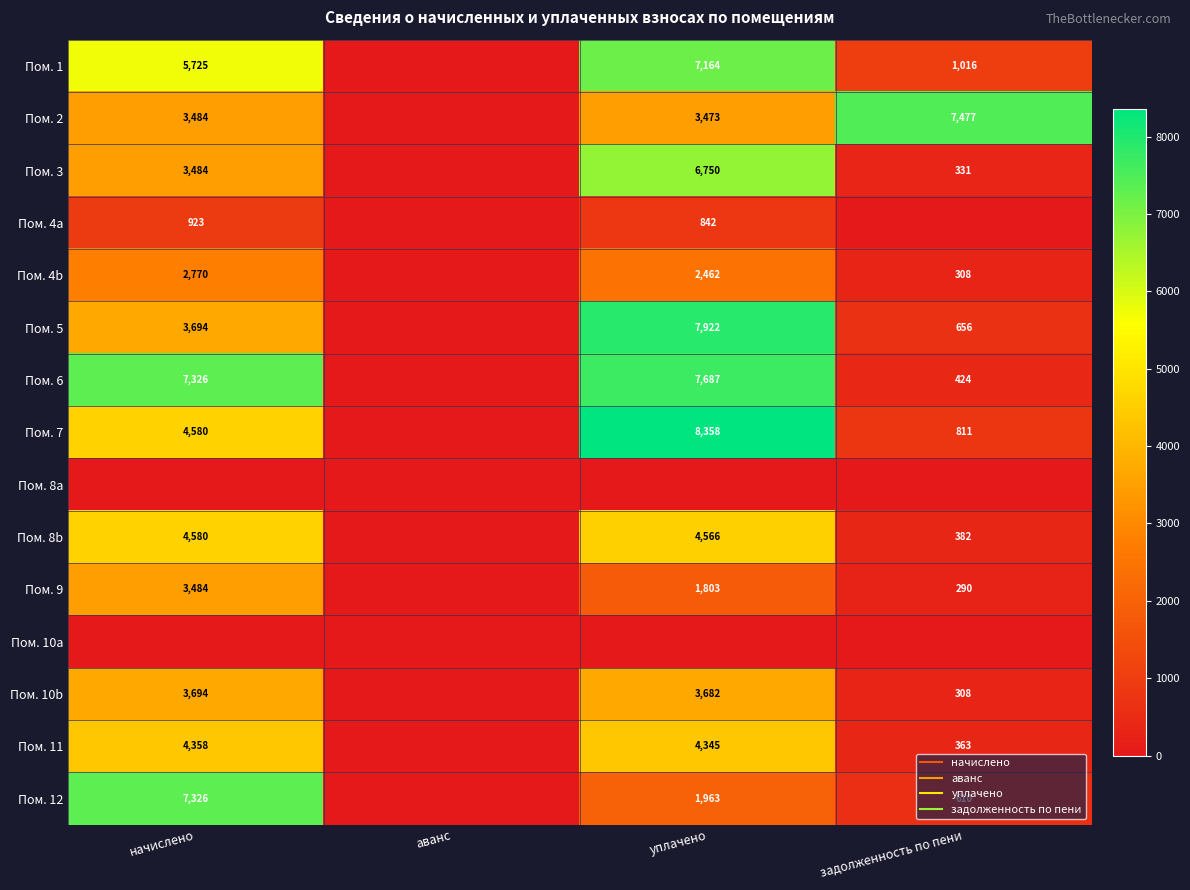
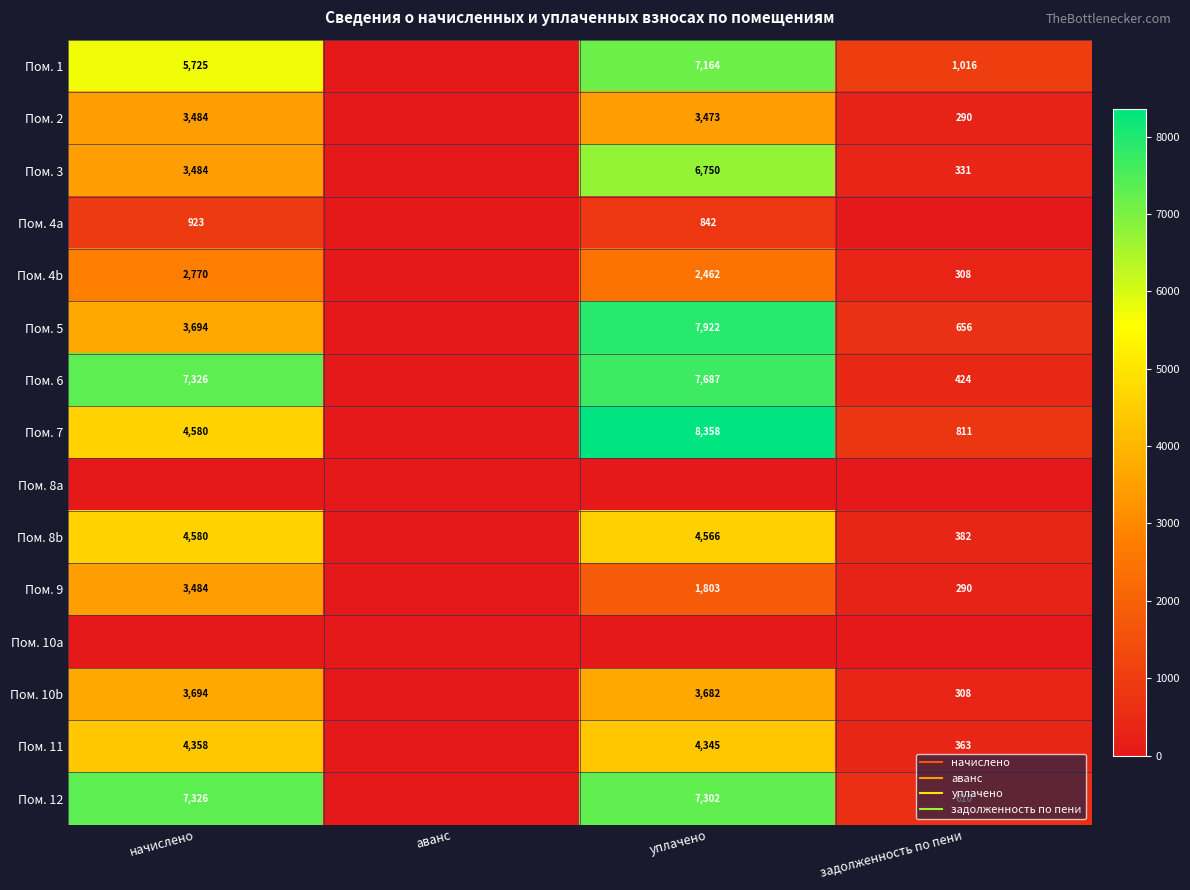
  {
    "Пом. 1": {
      "начислено": "5,725",
      "уплачено": "7,164",
      "задолженность по пени": "1,016"
    },
    "Пом. 2": {
      "начислено": "3,484",
      "уплачено": "3,473",
-     "задолженность по пени": "7,477"
+     "задолженность по пени": "290"
    },
    "Пом. 3": {
      "начислено": "3,484",
      "уплачено": "6,750",
      "задолженность по пени": "331"
    },
    "Пом. 4a": {
      "начислено": "923",
      "уплачено": "842"
    },
    "Пом. 4b": {
      "начислено": "2,770",
      "уплачено": "2,462",
      "задолженность по пени": "308"
    },
    "Пом. 5": {
      "начислено": "3,694",
      "уплачено": "7,922",
      "задолженность по пени": "656"
    },
    "Пом. 6": {
      "начислено": "7,326",
      "уплачено": "7,687",
      "задолженность по пени": "424"
    },
    "Пом. 7": {
      "начислено": "4,580",
      "уплачено": "8,358",
      "задолженность по пени": "811"
    },
    "Пом. 8b": {
      "начислено": "4,580",
      "уплачено": "4,566",
      "задолженность по пени": "382"
    },
    "Пом. 9": {
      "начислено": "3,484",
      "уплачено": "1,803",
      "задолженность по пени": "290"
    },
    "Пом. 10b": {
      "начислено": "3,694",
      "уплачено": "3,682",
      "задолженность по пени": "308"
    },
    "Пом. 11": {
      "начислено": "4,358",
      "уплачено": "4,345",
      "задолженность по пени": "363"
    },
    "Пом. 12": {
      "начислено": "7,326",
-     "уплачено": "1,963"
+     "уплачено": "7,302"
    }
  }
